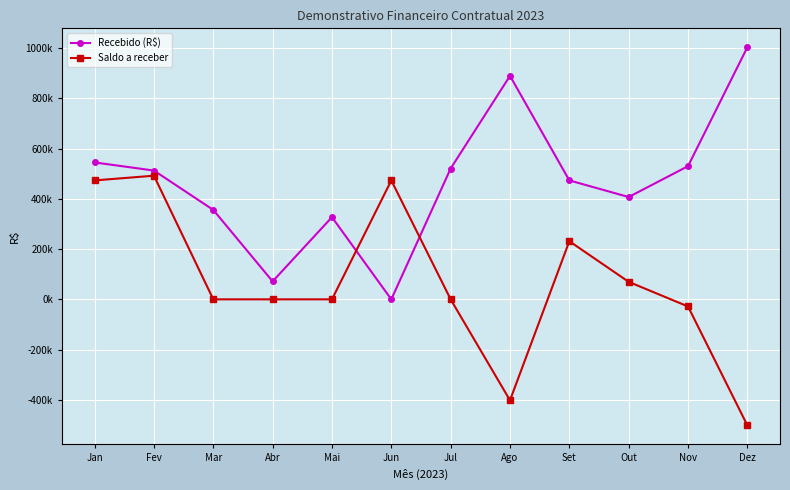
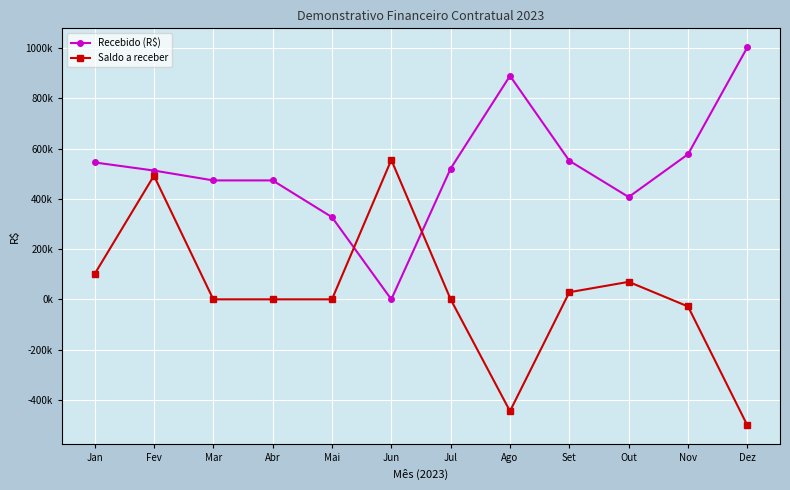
  {
    "Recebido (R$)": {
      "Jan": 540000,
      "Fev": 510000,
-     "Mar": 360000,
-     "Abr": 70000,
+     "Mar": 470000,
+     "Abr": 470000,
      "Mai": 330000,
      "Jun": 0,
      "Jul": 520000,
      "Ago": 890000,
-     "Set": 470000,
+     "Set": 550000,
      "Out": 410000,
-     "Nov": 530000,
+     "Nov": 580000,
      "Dez": 1000000
    },
    "Saldo a receber": {
-     "Jan": 470000,
+     "Jan": 100000,
      "Fev": 490000,
      "Mar": 0,
      "Abr": 0,
      "Mai": 0,
-     "Jun": 470000,
+     "Jun": 550000,
      "Jul": 0,
-     "Ago": -400000,
-     "Set": 230000,
+     "Ago": -440000,
+     "Set": 30000,
      "Out": 70000,
      "Nov": -30000,
      "Dez": -500000
    }
  }
